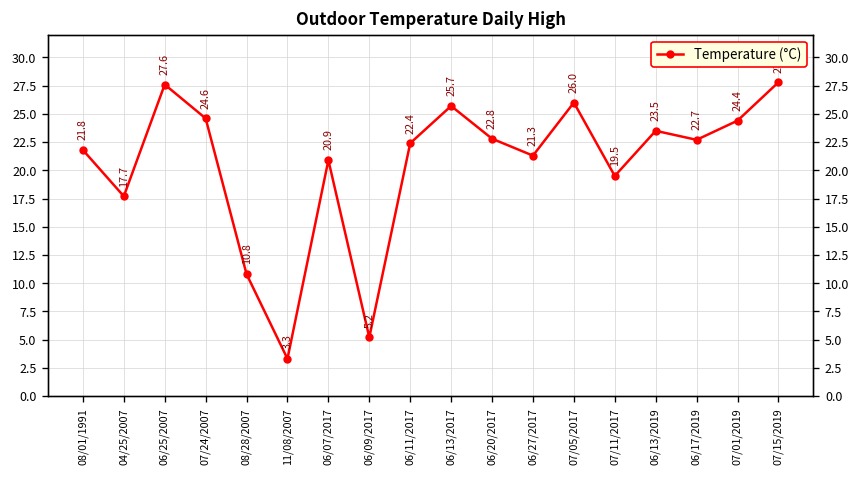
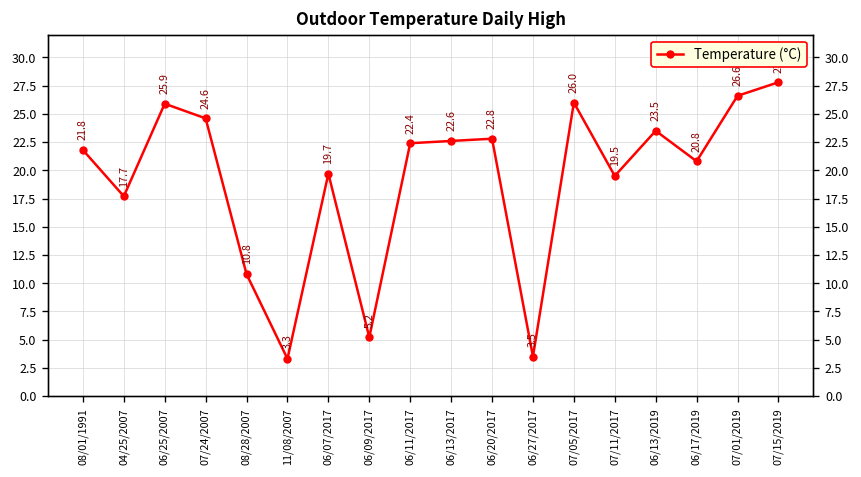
  {
    "08/01/1991": 21.8,
    "04/25/2007": 17.7,
-   "06/25/2007": 27.6,
+   "06/25/2007": 25.9,
    "07/24/2007": 24.6,
    "08/28/2007": 10.8,
    "11/08/2007": 3.3,
-   "06/07/2017": 20.9,
+   "06/07/2017": 19.7,
    "06/09/2017": 5.2,
    "06/11/2017": 22.4,
-   "06/13/2017": 25.7,
+   "06/13/2017": 22.6,
    "06/20/2017": 22.8,
-   "06/27/2017": 21.3,
+   "06/27/2017": 3.5,
    "07/05/2017": 26.0,
    "07/11/2017": 19.5,
    "06/13/2019": 23.5,
-   "06/17/2019": 22.7,
-   "07/01/2019": 24.4
+   "06/17/2019": 20.8,
+   "07/01/2019": 26.6
  }
